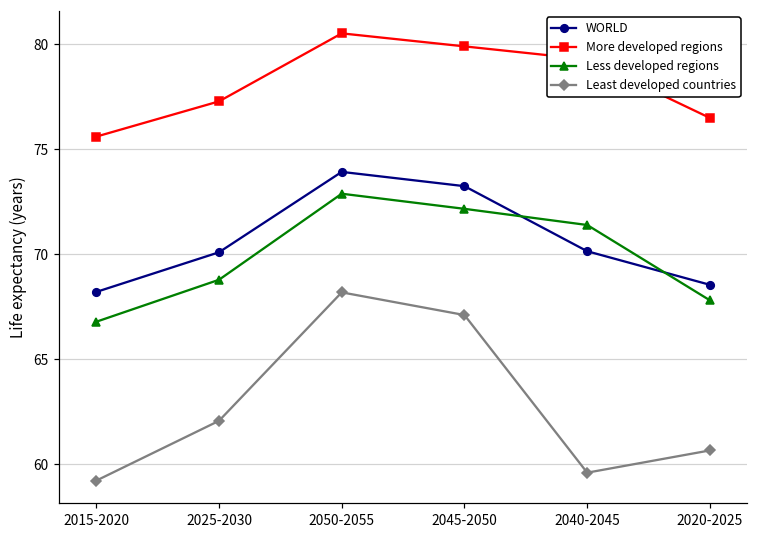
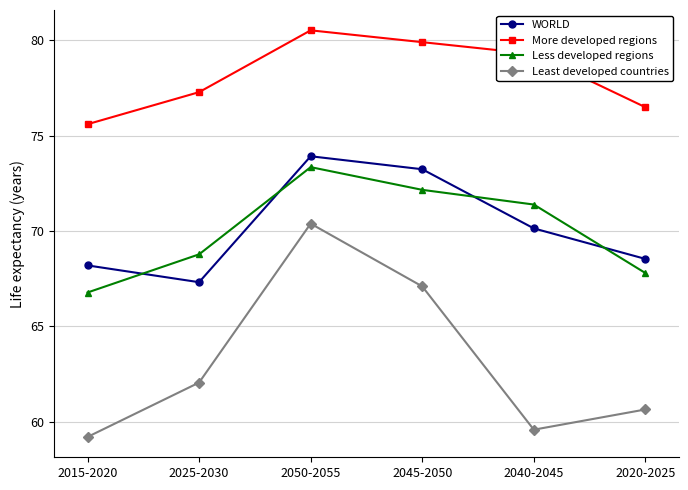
  {
    "WORLD": {
      "2015-2020": 68.2,
-     "2025-2030": 70.1,
+     "2025-2030": 67.3,
      "2050-2055": 73.9,
      "2045-2050": 73.2,
      "2040-2045": 70.1,
      "2020-2025": 68.5
    },
    "More developed regions": {
      "2015-2020": 75.6,
      "2025-2030": 77.3,
      "2050-2055": 80.5,
      "2045-2050": 79.9,
      "2020-2025": 76.5
    },
    "Less developed regions": {
      "2015-2020": 66.8,
      "2025-2030": 68.8,
-     "2050-2055": 72.9,
+     "2050-2055": 73.4,
      "2045-2050": 72.2,
      "2040-2045": 71.4,
      "2020-2025": 67.8
    },
    "Least developed countries": {
      "2015-2020": 59.2,
      "2025-2030": 62.1,
-     "2050-2055": 68.2,
+     "2050-2055": 70.4,
      "2045-2050": 67.1,
      "2040-2045": 59.6,
      "2020-2025": 60.7
    }
  }
